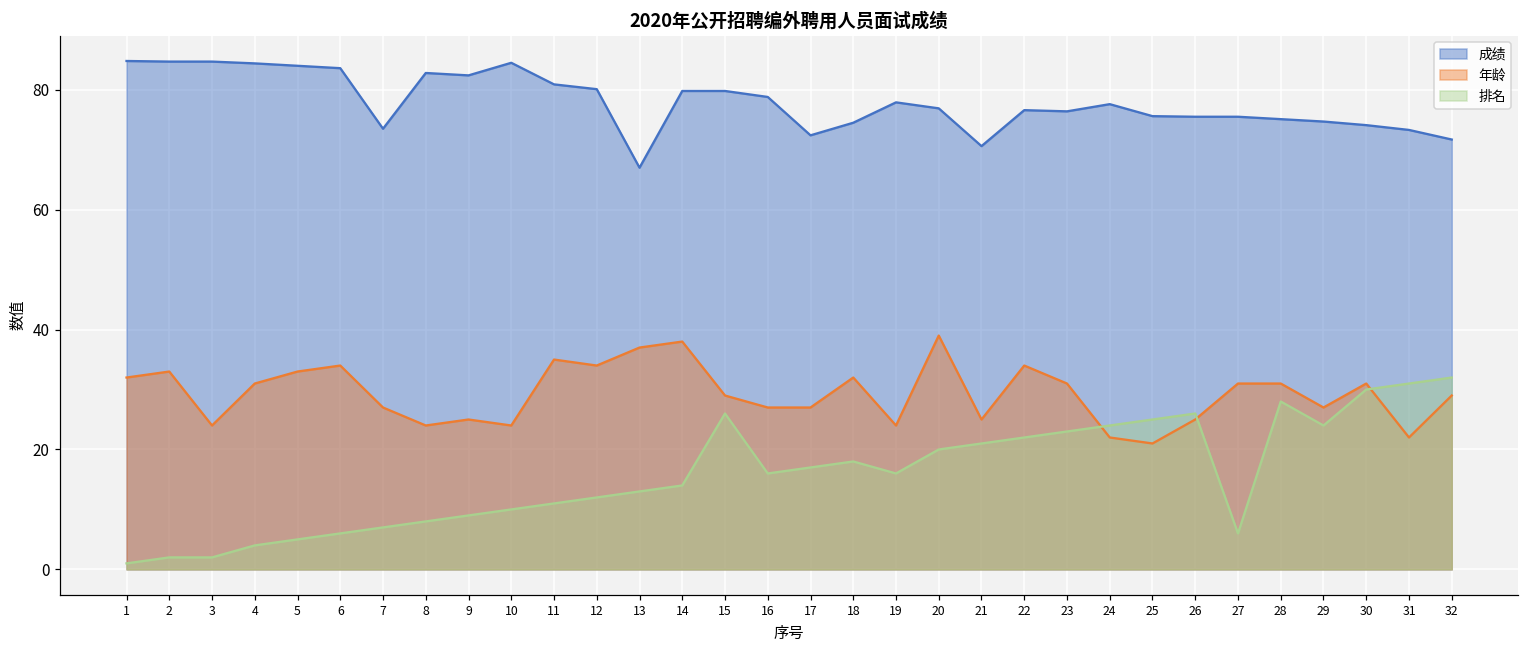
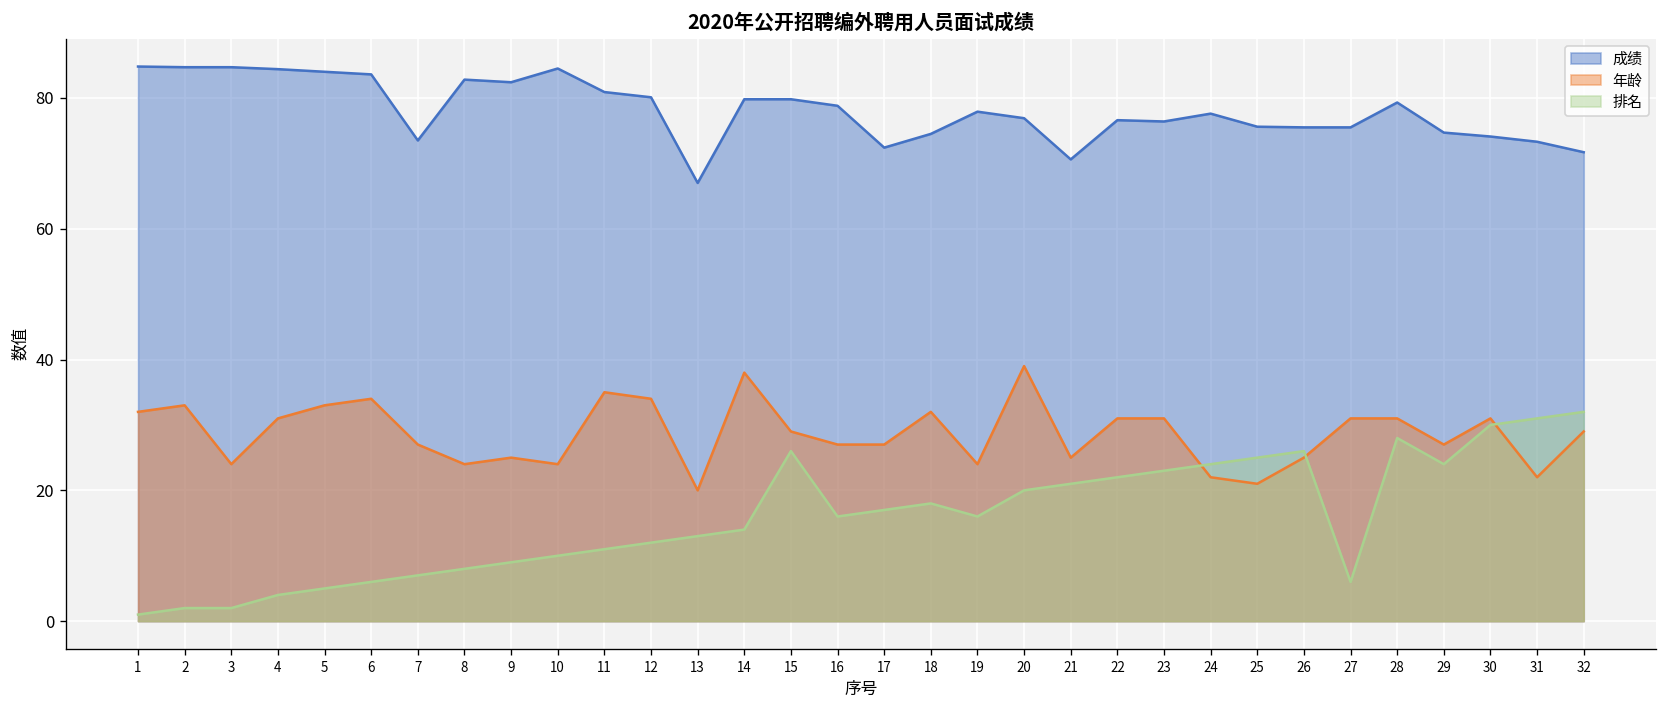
  {
    "成绩": {
      "1": 85,
      "2": 85,
      "3": 85,
      "4": 84,
      "5": 84,
      "6": 84,
      "7": 74,
      "8": 83,
      "9": 82,
      "10": 85,
      "11": 81,
      "12": 80,
      "13": 67,
      "14": 80,
      "15": 80,
      "16": 79,
      "17": 72,
      "18": 75,
      "19": 78,
      "20": 77,
      "21": 71,
      "22": 77,
      "23": 76,
      "24": 78,
      "25": 76,
      "26": 76,
      "27": 76,
-     "28": 75,
+     "28": 79,
      "29": 75,
      "30": 74,
      "31": 73,
      "32": 72
    },
    "年龄": {
      "1": 32,
      "2": 33,
      "3": 24,
      "4": 31,
      "5": 33,
      "6": 34,
      "7": 27,
      "8": 24,
      "9": 25,
      "10": 24,
      "11": 35,
      "12": 34,
-     "13": 37,
+     "13": 20,
      "14": 38,
      "15": 29,
      "16": 27,
      "17": 27,
      "18": 32,
      "19": 24,
      "20": 39,
      "21": 25,
-     "22": 34,
+     "22": 31,
      "23": 31,
      "24": 22,
      "25": 21,
      "26": 25,
      "27": 31,
      "28": 31,
      "29": 27,
      "30": 31,
      "31": 22,
      "32": 29
    },
    "排名": {
      "1": 1,
      "2": 2,
      "3": 2,
      "4": 4,
      "5": 5,
      "6": 6,
      "7": 7,
      "8": 8,
      "9": 9,
      "10": 10,
      "11": 11,
      "12": 12,
      "13": 13,
      "14": 14,
      "15": 26,
      "16": 16,
      "17": 17,
      "18": 18,
      "19": 16,
      "20": 20,
      "21": 21,
      "22": 22,
      "23": 23,
      "24": 24,
      "25": 25,
      "26": 26,
      "27": 6,
      "28": 28,
      "29": 24,
      "30": 30,
      "31": 31,
      "32": 32
    }
  }
